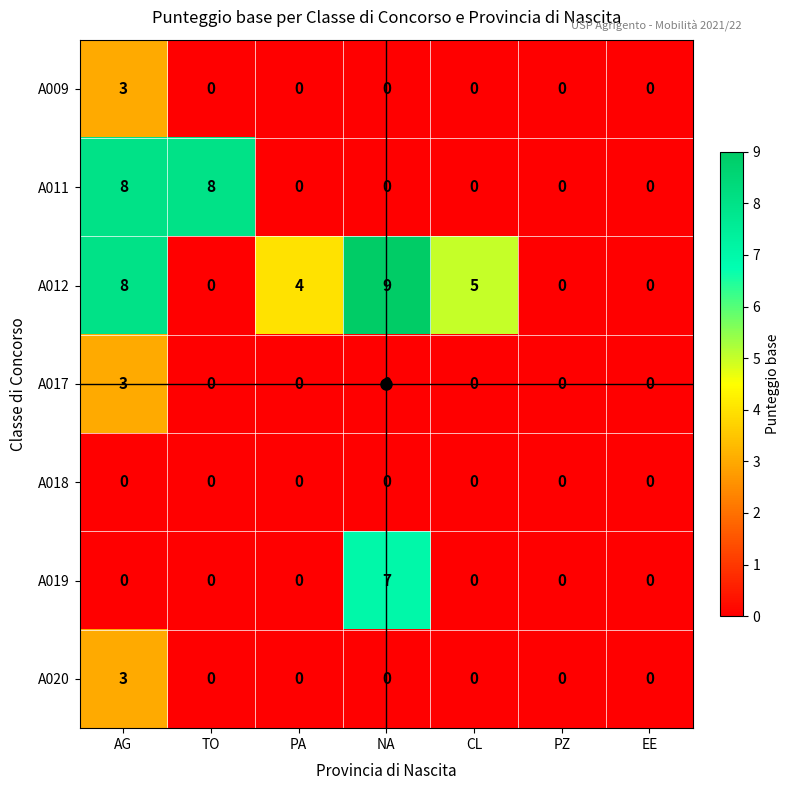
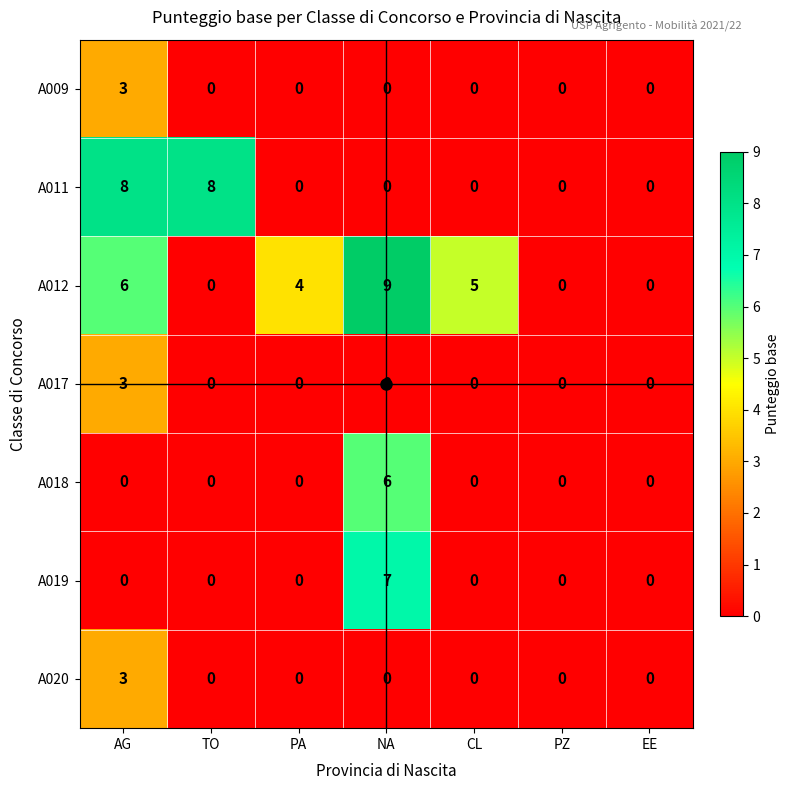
  {
    "A009": {
      "AG": 3,
      "TO": 0,
      "PA": 0,
      "NA": 0,
      "CL": 0,
      "PZ": 0,
      "EE": 0
    },
    "A011": {
      "AG": 8,
      "TO": 8,
      "PA": 0,
      "NA": 0,
      "CL": 0,
      "PZ": 0,
      "EE": 0
    },
    "A012": {
-     "AG": 8,
+     "AG": 6,
      "TO": 0,
      "PA": 4,
      "NA": 9,
      "CL": 5,
      "PZ": 0,
      "EE": 0
    },
    "A017": {
      "AG": 3,
      "TO": 0,
      "PA": 0,
      "CL": 0,
      "PZ": 0,
      "EE": 0
    },
    "A018": {
      "AG": 0,
      "TO": 0,
      "PA": 0,
-     "NA": 0,
+     "NA": 6,
      "CL": 0,
      "PZ": 0,
      "EE": 0
    },
    "A019": {
      "AG": 0,
      "TO": 0,
      "PA": 0,
      "NA": 7,
      "CL": 0,
      "PZ": 0,
      "EE": 0
    },
    "A020": {
      "AG": 3,
      "TO": 0,
      "PA": 0,
      "NA": 0,
      "CL": 0,
      "PZ": 0,
      "EE": 0
    }
  }
